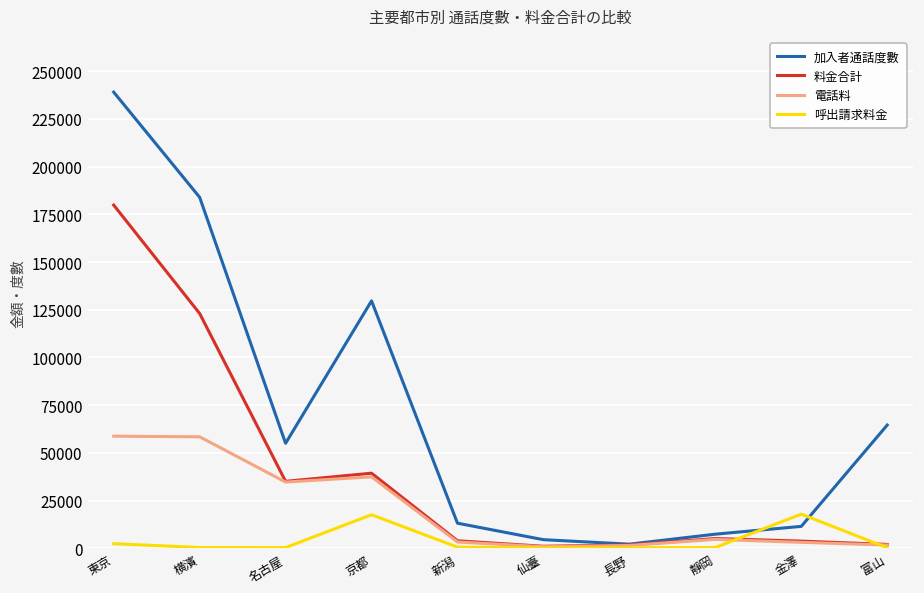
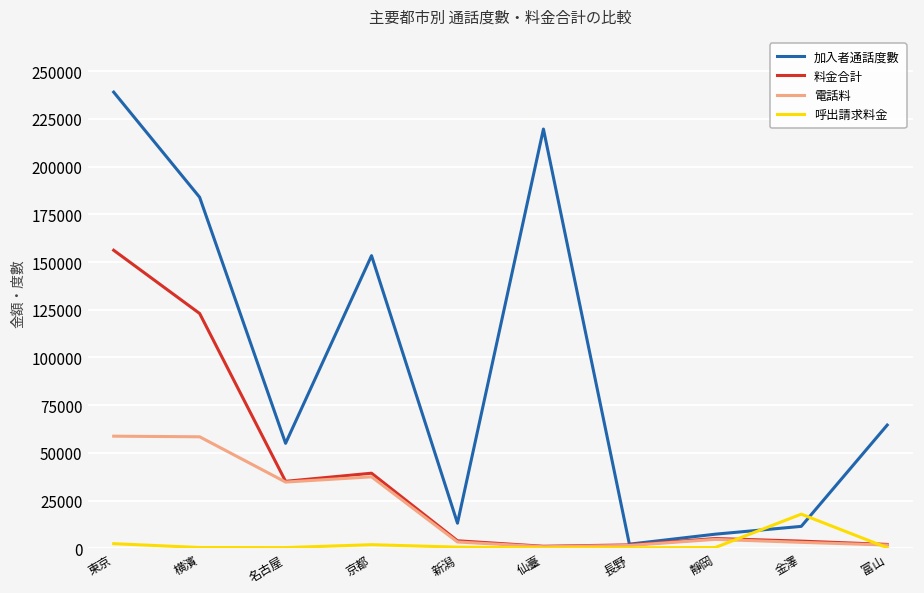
  {
    "加入者通話度數": {
      "東京": 239000,
      "横濱": 184000,
      "名古屋": 55000,
-     "京都": 130000,
+     "京都": 153000,
      "新潟": 13000,
-     "仙臺": 5000,
+     "仙臺": 220000,
      "靜岡": 7000,
      "金澤": 11000,
      "富山": 65000
    },
    "料金合計": {
-     "東京": 180000,
+     "東京": 156000,
      "横濱": 123000,
      "京都": 39000
    },
    "電話料": {
      "東京": 59000,
      "横濱": 58000,
      "京都": 37000
    },
    "呼出請求料金": {
      "東京": 2000,
      "横濱": 0,
      "名古屋": 0,
-     "京都": 18000,
+     "京都": 2000,
      "新潟": 1000,
      "靜岡": 0,
      "金澤": 18000
    }
  }
